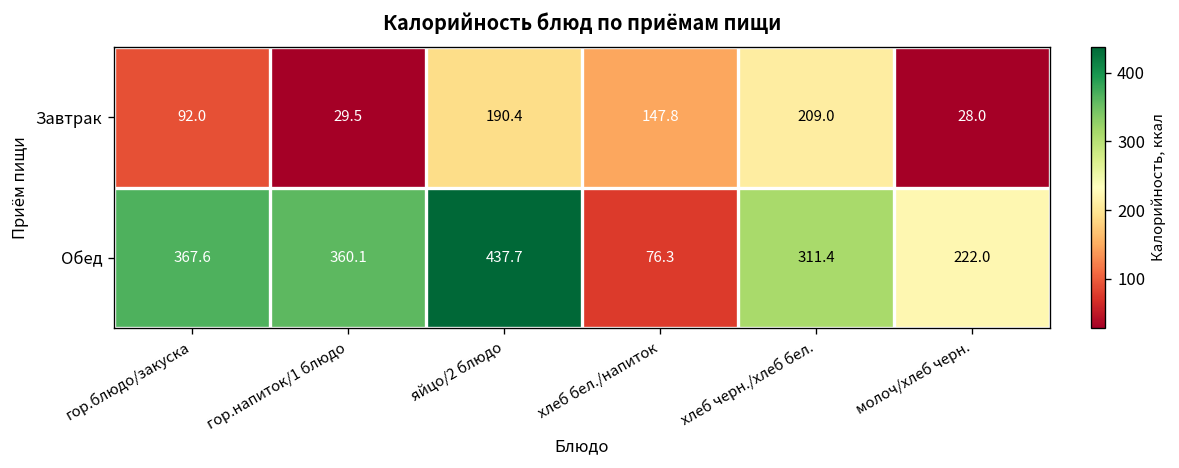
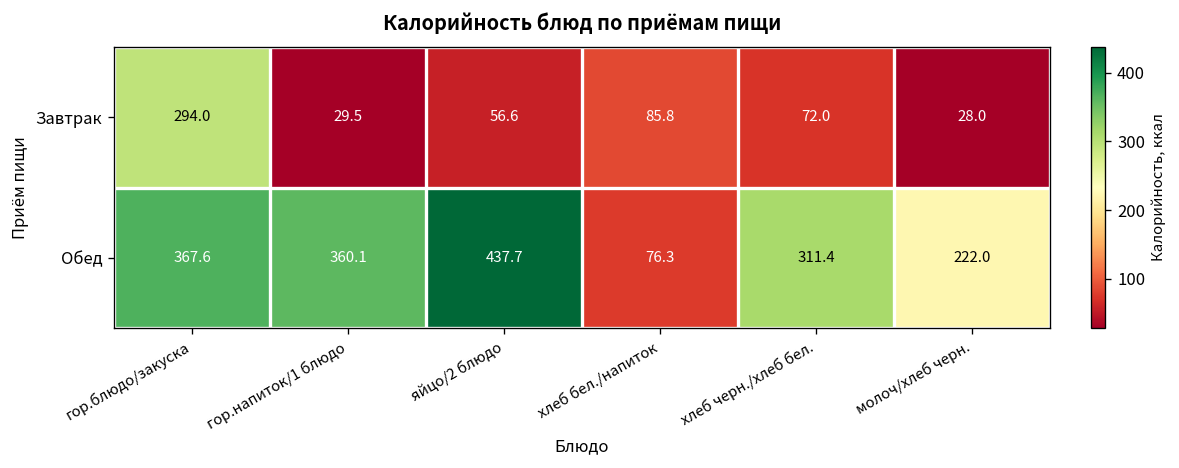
  {
    "Завтрак": {
-     "гор.блюдо/закуска": 92.0,
+     "гор.блюдо/закуска": 294.0,
      "гор.напиток/1 блюдо": 29.5,
-     "яйцо/2 блюдо": 190.4,
-     "хлеб бел./напиток": 147.8,
-     "хлеб черн./хлеб бел.": 209.0,
+     "яйцо/2 блюдо": 56.6,
+     "хлеб бел./напиток": 85.8,
+     "хлеб черн./хлеб бел.": 72.0,
      "молоч/хлеб черн.": 28.0
    },
    "Обед": {
      "гор.блюдо/закуска": 367.6,
      "гор.напиток/1 блюдо": 360.1,
      "яйцо/2 блюдо": 437.7,
      "хлеб бел./напиток": 76.3,
      "хлеб черн./хлеб бел.": 311.4,
      "молоч/хлеб черн.": 222.0
    }
  }
